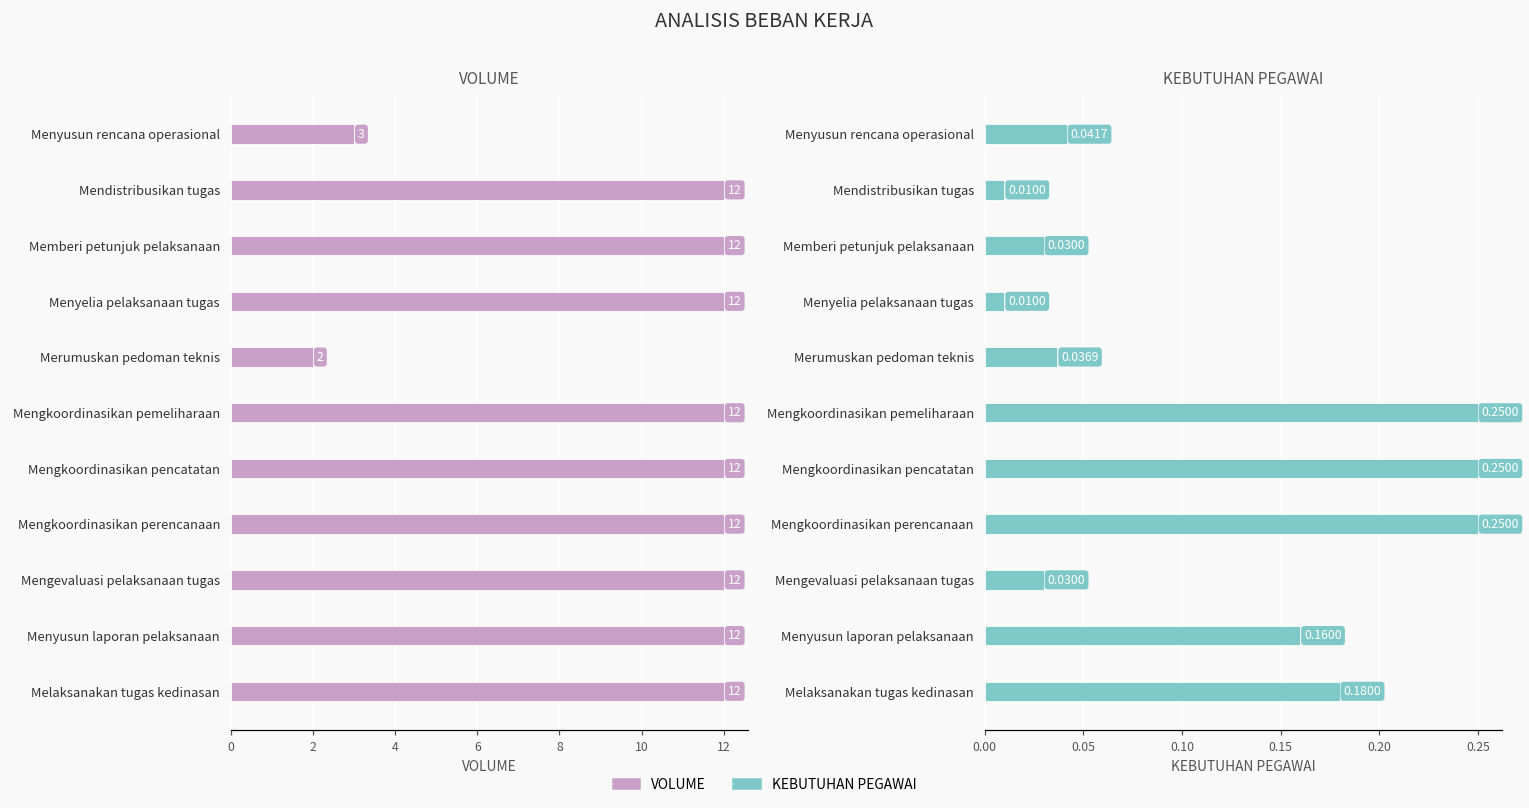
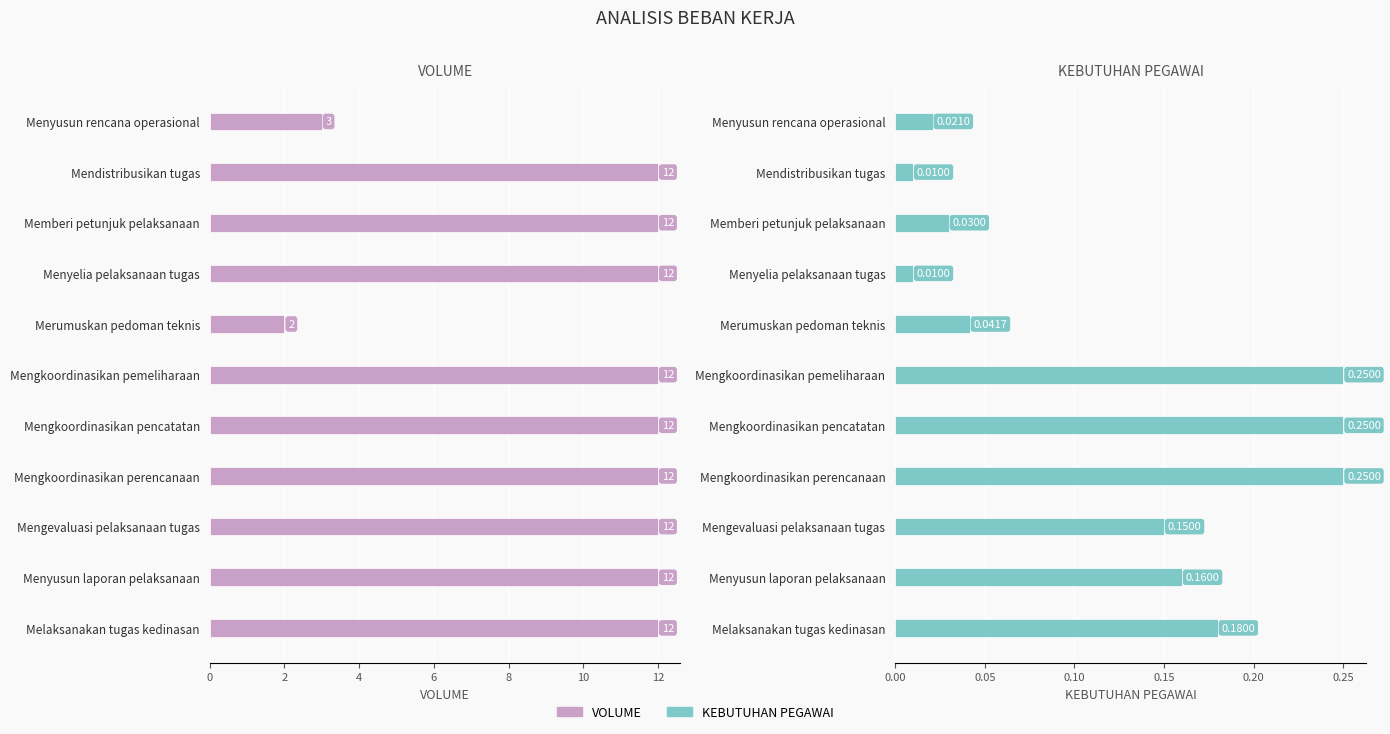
  {
    "KEBUTUHAN PEGAWAI": {
-     "Menyusun rencana operasional": 0.0417,
-     "Merumuskan pedoman teknis": 0.0369,
-     "Mengevaluasi pelaksanaan tugas": 0.0300
+     "Menyusun rencana operasional": 0.0210,
+     "Merumuskan pedoman teknis": 0.0417,
+     "Mengevaluasi pelaksanaan tugas": 0.1500
    }
  }
